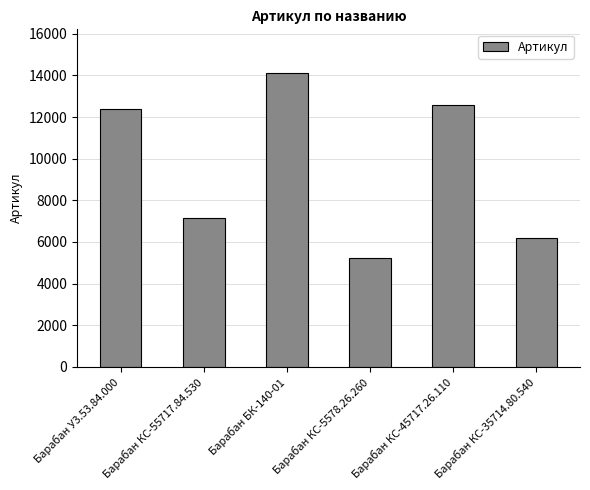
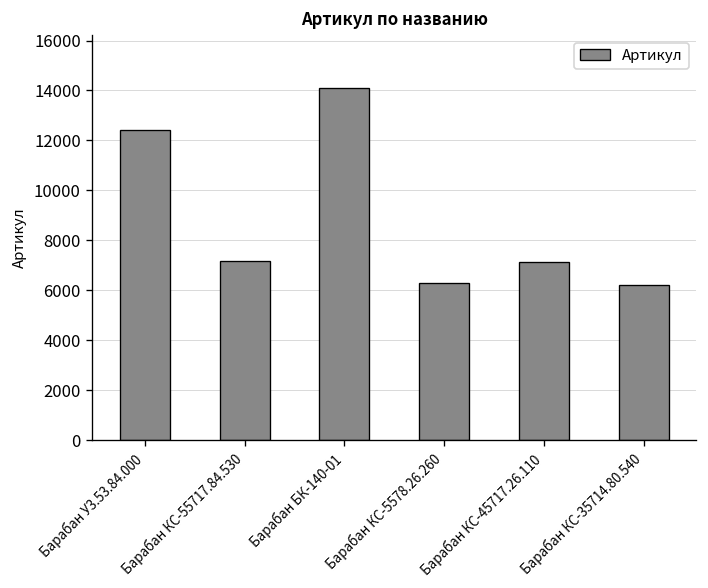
  {
    "Барабан У3.53.84.000": 12400,
    "Барабан КС-55717.84.530": 7200,
    "Барабан БК-140-01": 14100,
-   "Барабан КС-5578.26.260": 5200,
-   "Барабан КС-45717.26.110": 12600,
+   "Барабан КС-5578.26.260": 6300,
+   "Барабан КС-45717.26.110": 7200,
    "Барабан КС-35714.80.540": 6200
  }
